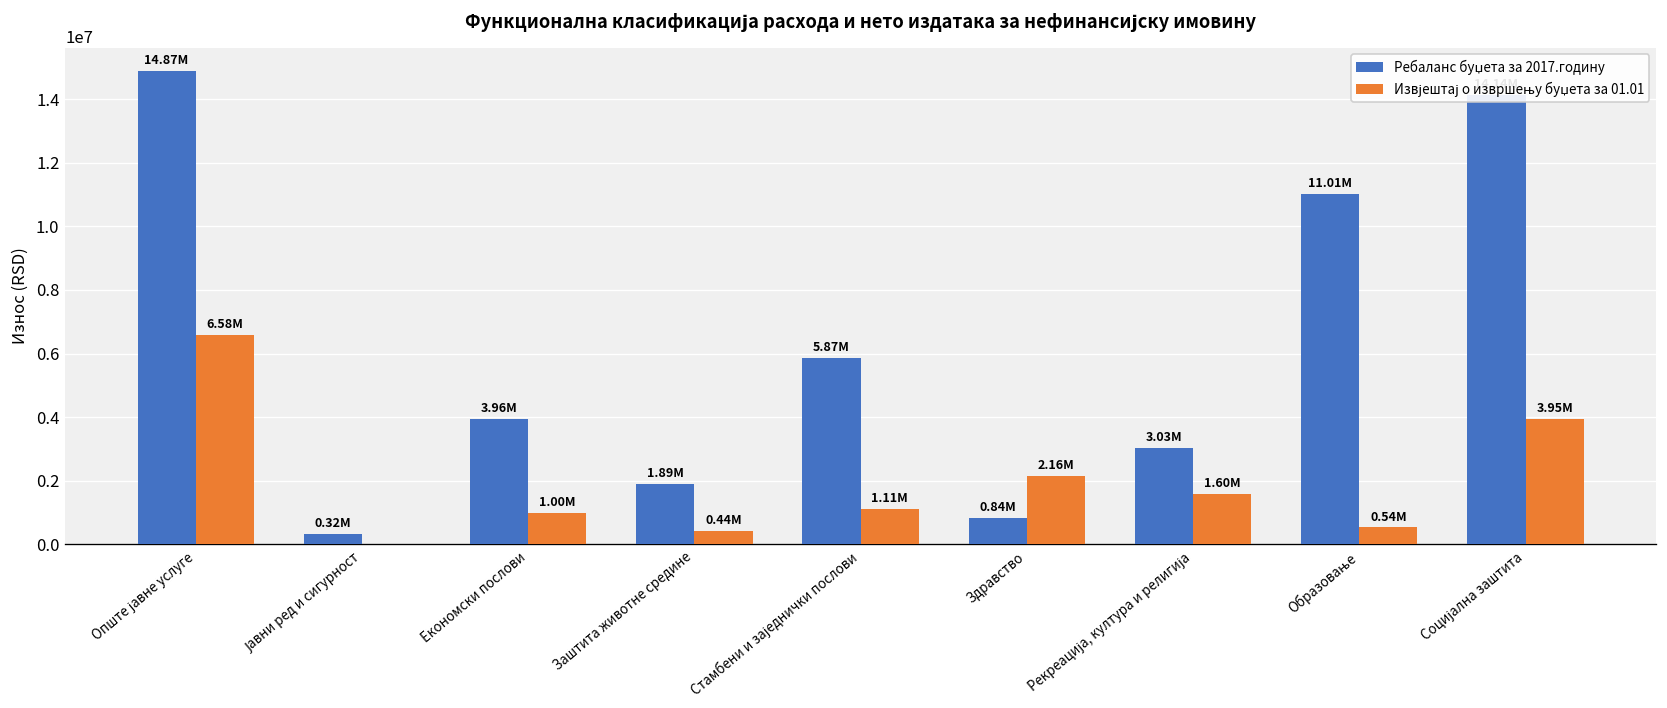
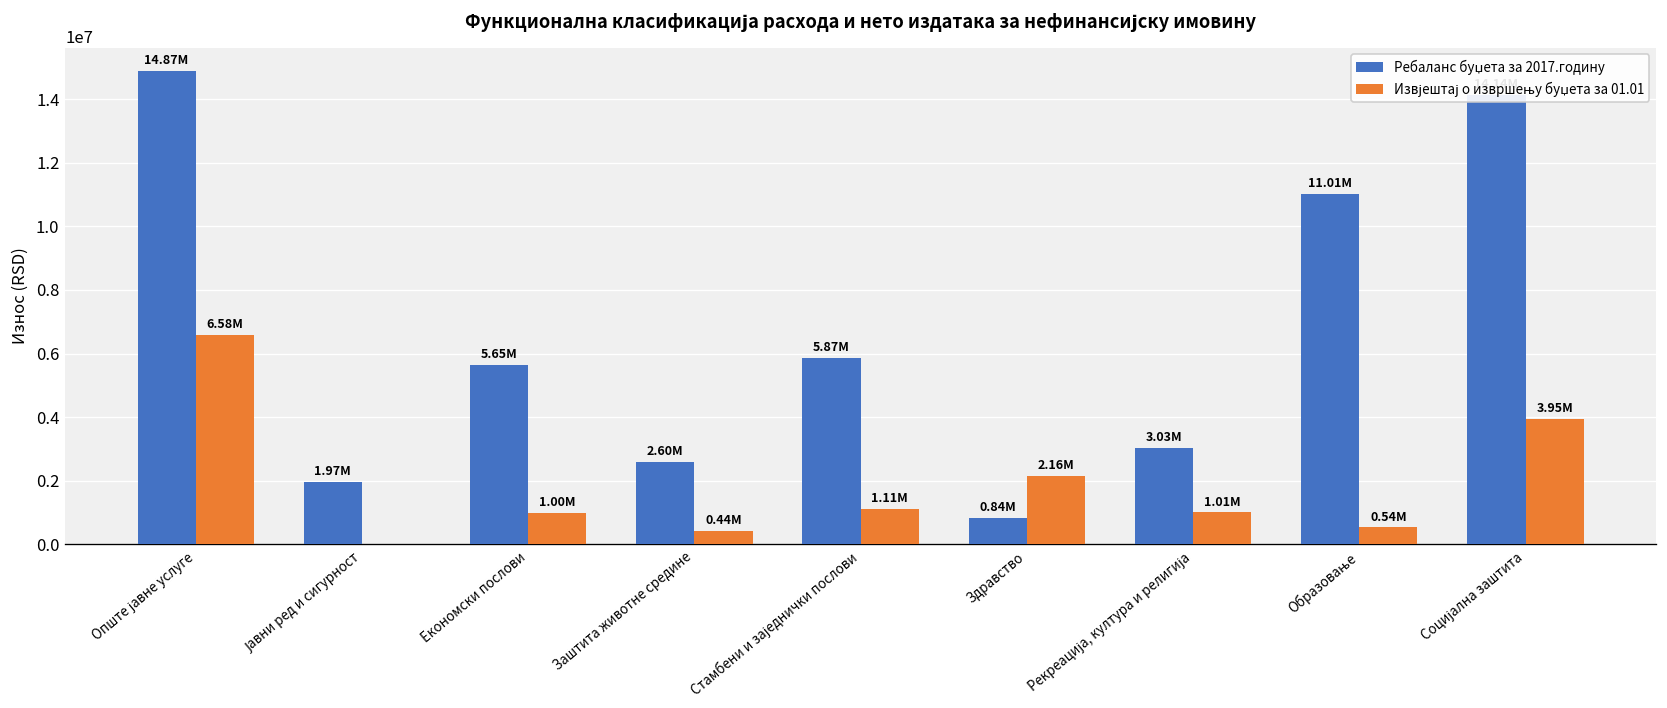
  {
    "Ребаланс буџета за 2017.годину": {
      "Опште јавне услуге": "14.87M",
-     "Јавни ред и сигурност": "0.32M",
-     "Економски послови": "3.96M",
-     "Заштита животне средине": "1.89M",
+     "Јавни ред и сигурност": "1.97M",
+     "Економски послови": "5.65M",
+     "Заштита животне средине": "2.60M",
      "Стамбени и заједнички послови": "5.87M",
      "Здравство": "0.84M",
      "Рекреација, култура и религија": "3.03M",
      "Образовање": "11.01M"
    },
    "Извјештај о извршењу буџета за 01.01": {
      "Опште јавне услуге": "6.58M",
      "Економски послови": "1.00M",
      "Заштита животне средине": "0.44M",
      "Стамбени и заједнички послови": "1.11M",
      "Здравство": "2.16M",
-     "Рекреација, култура и религија": "1.60M",
+     "Рекреација, култура и религија": "1.01M",
      "Образовање": "0.54M",
      "Социјална заштита": "3.95M"
    }
  }
